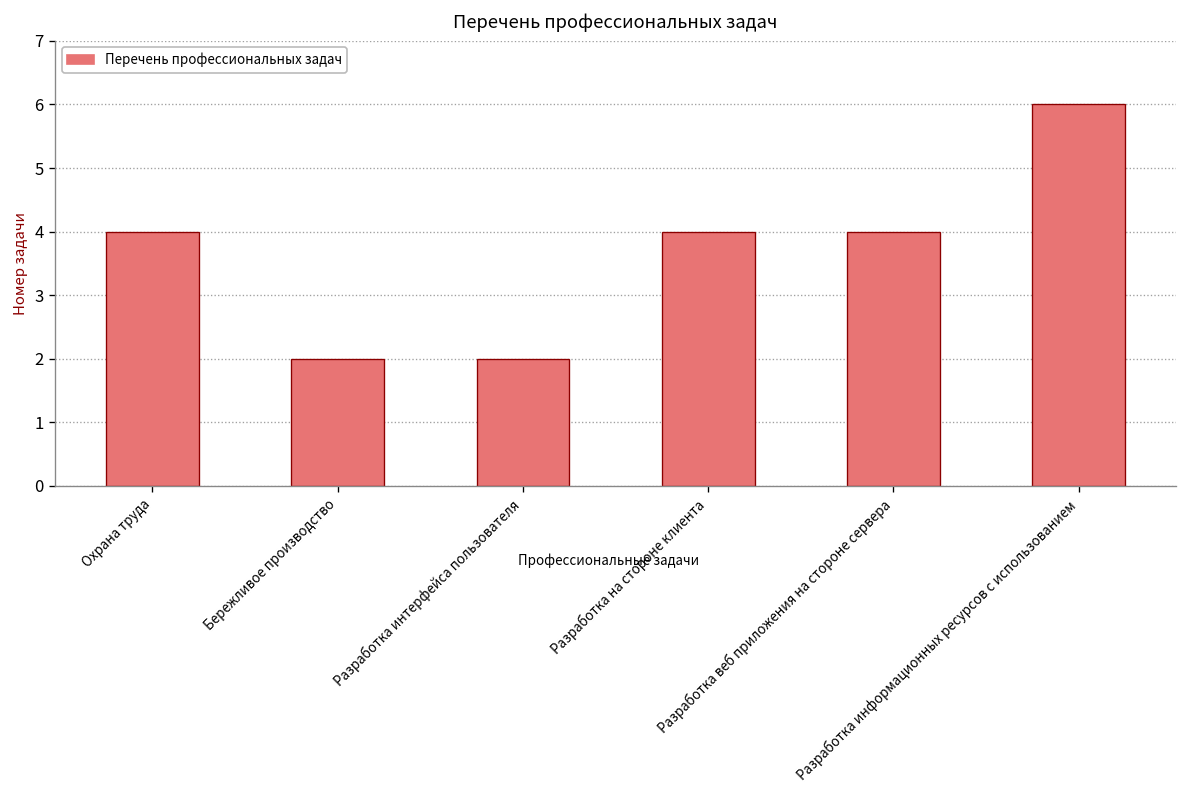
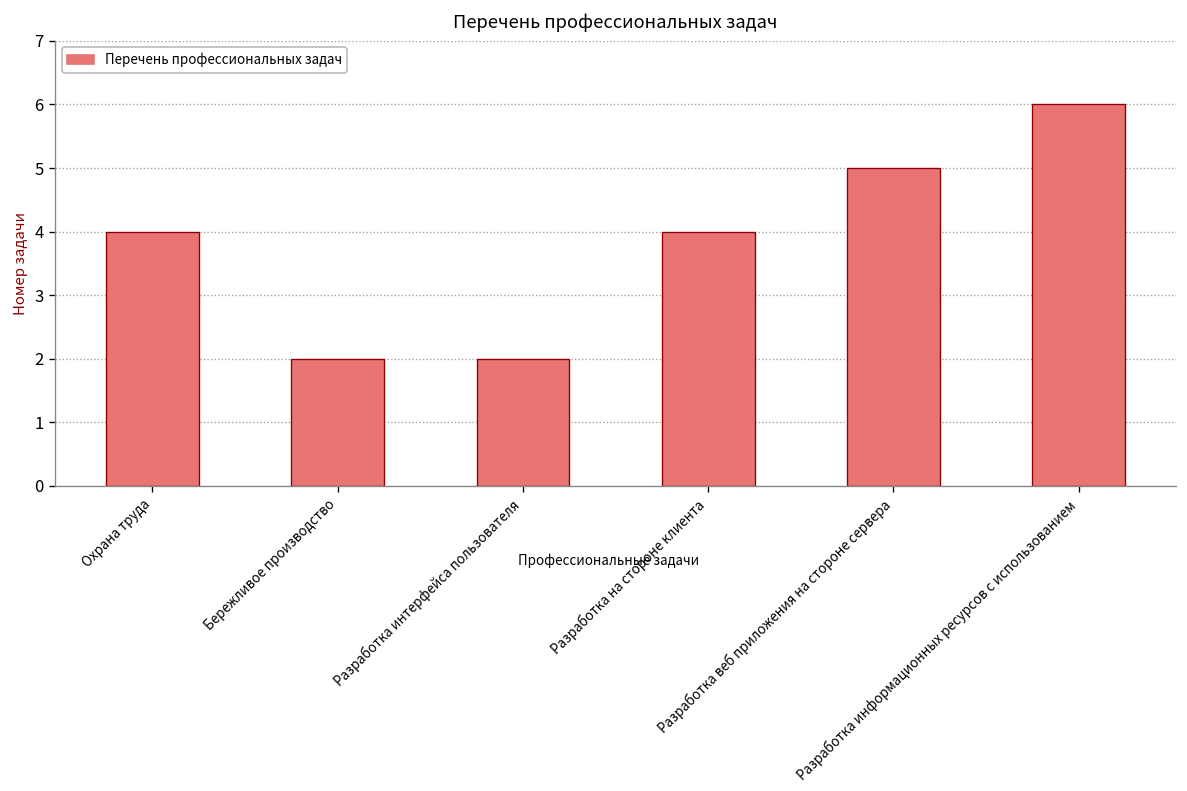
  {
    "Охрана труда": 4,
    "Бережливое производство": 2,
    "Разработка интерфейса пользователя": 2,
    "Разработка на стороне клиента": 4,
-   "Разработка веб приложения на стороне сервера": 4,
+   "Разработка веб приложения на стороне сервера": 5,
    "Разработка информационных ресурсов с использованием": 6
  }
